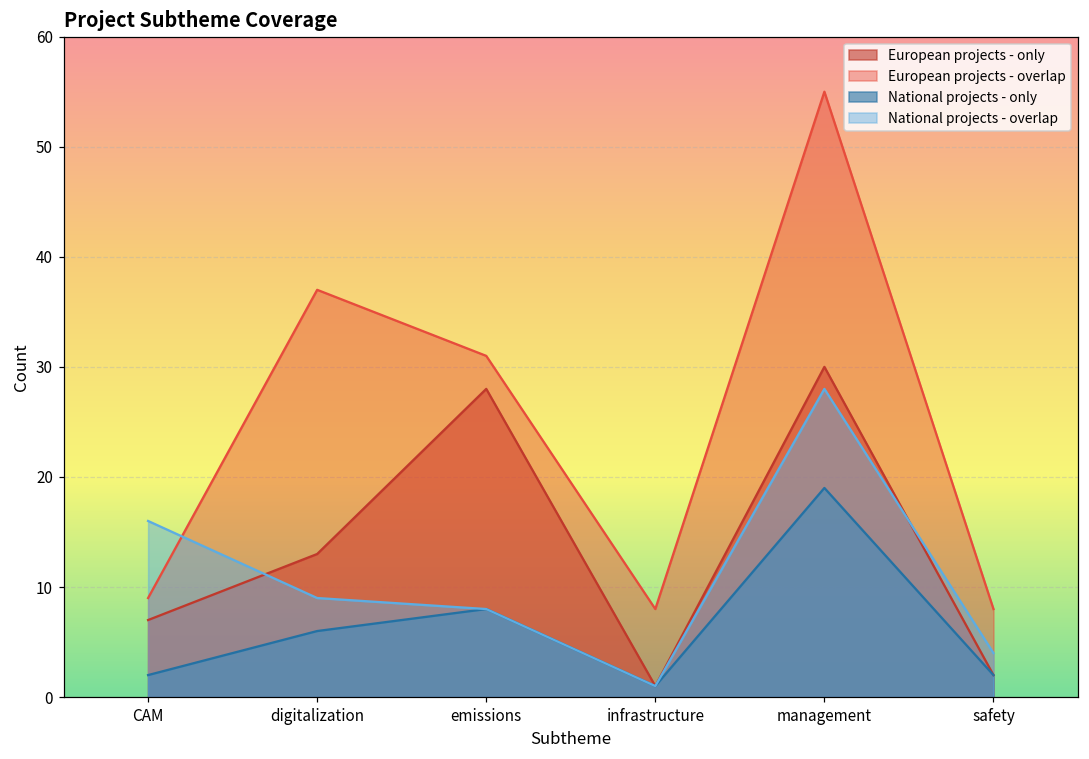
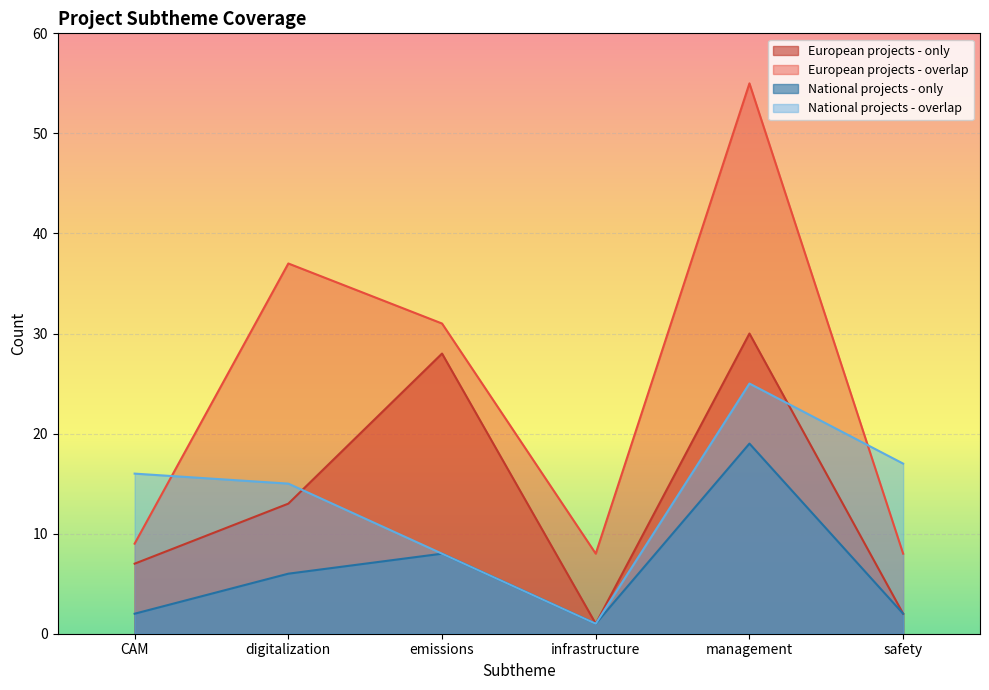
  {
    "National projects - only": {
      "CAM": 2,
      "digitalization": 6,
      "management": 19
    },
    "National projects - overlap": {
      "CAM": 16,
-     "digitalization": 9,
-     "management": 28,
-     "safety": 4
+     "digitalization": 15,
+     "management": 25,
+     "safety": 17
    }
  }
